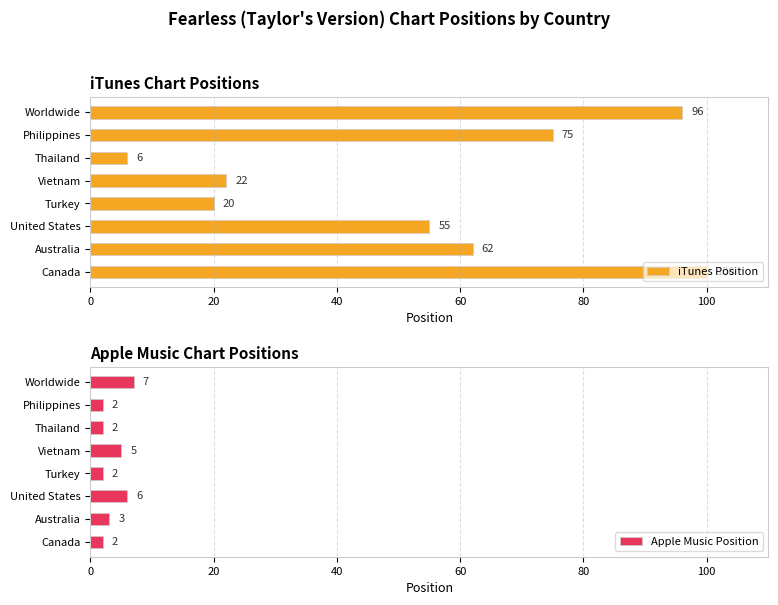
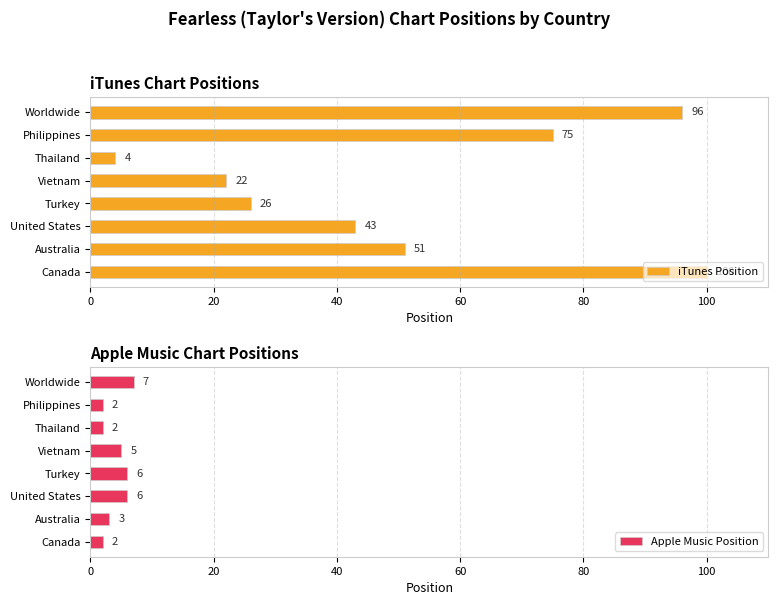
  {
    "iTunes Chart Positions": {
      "Worldwide": 96,
      "Philippines": 75,
-     "Thailand": 6,
+     "Thailand": 4,
      "Vietnam": 22,
-     "Turkey": 20,
-     "United States": 55,
-     "Australia": 62
+     "Turkey": 26,
+     "United States": 43,
+     "Australia": 51
    },
    "Apple Music Chart Positions": {
      "Worldwide": 7,
      "Philippines": 2,
      "Thailand": 2,
      "Vietnam": 5,
-     "Turkey": 2,
+     "Turkey": 6,
      "United States": 6,
      "Australia": 3,
      "Canada": 2
    }
  }
